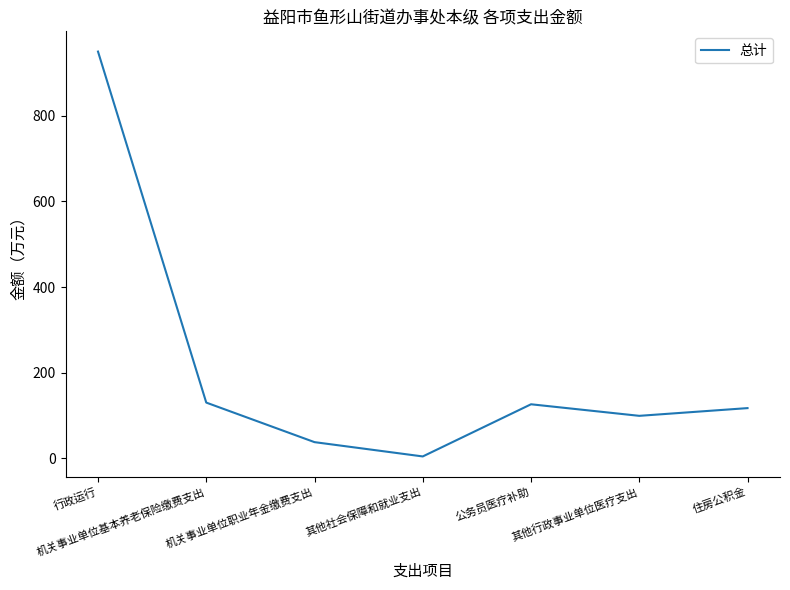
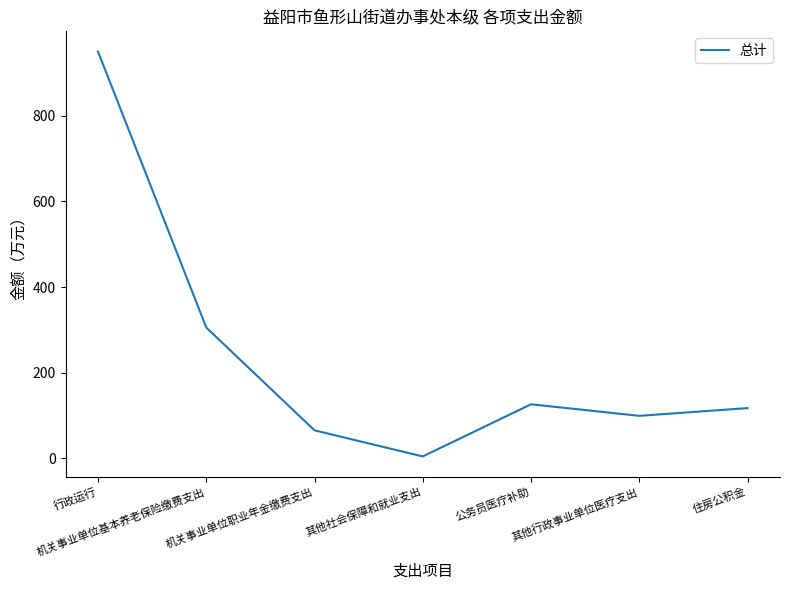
  {
    "行政运行": 950,
-   "机关事业单位基本养老保险缴费支出": 130,
-   "机关事业单位职业年金缴费支出": 40,
+   "机关事业单位基本养老保险缴费支出": 310,
+   "机关事业单位职业年金缴费支出": 60,
    "其他社会保障和就业支出": 0,
    "公务员医疗补助": 130,
    "其他行政事业单位医疗支出": 100,
    "住房公积金": 120
  }
